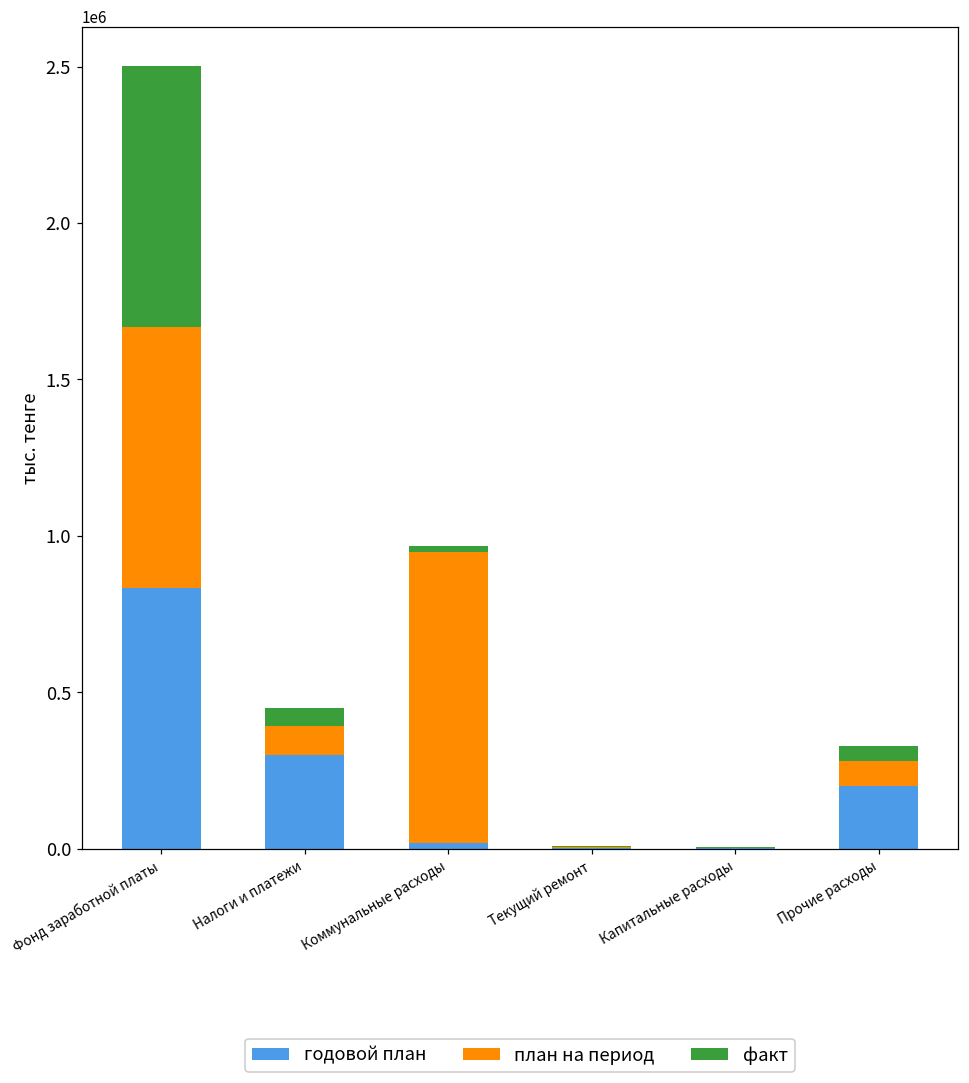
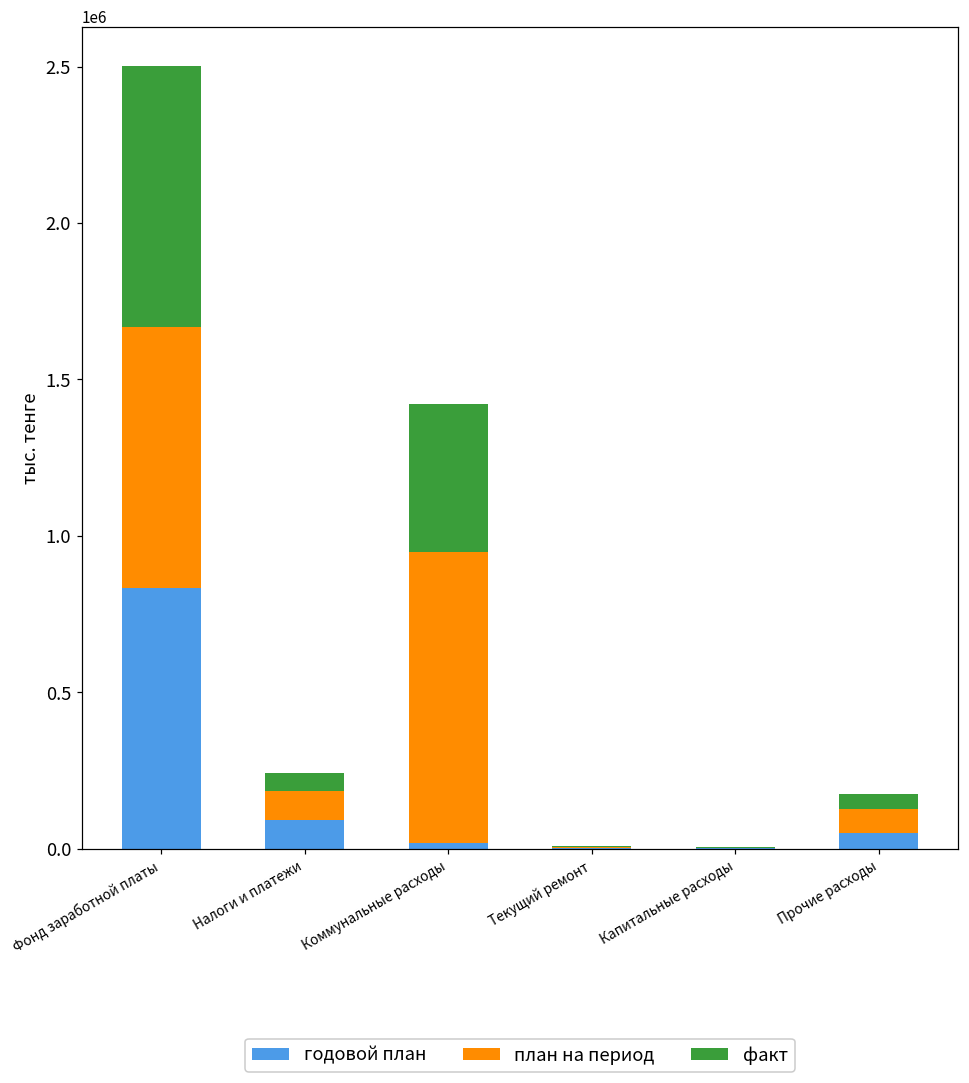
  {
    "годовой план": {
      "Фонд заработной платы": 830000,
-     "Налоги и платежи": 300000,
+     "Налоги и платежи": 90000,
      "Коммунальные расходы": 20000,
-     "Прочие расходы": 200000
+     "Прочие расходы": 50000
    },
    "план на период": {
      "Фонд заработной платы": 830000,
      "Налоги и платежи": 90000,
      "Коммунальные расходы": 930000,
      "Прочие расходы": 80000
    },
    "факт": {
      "Фонд заработной платы": 830000,
      "Налоги и платежи": 60000,
-     "Коммунальные расходы": 20000,
+     "Коммунальные расходы": 470000,
      "Прочие расходы": 50000
    }
  }
